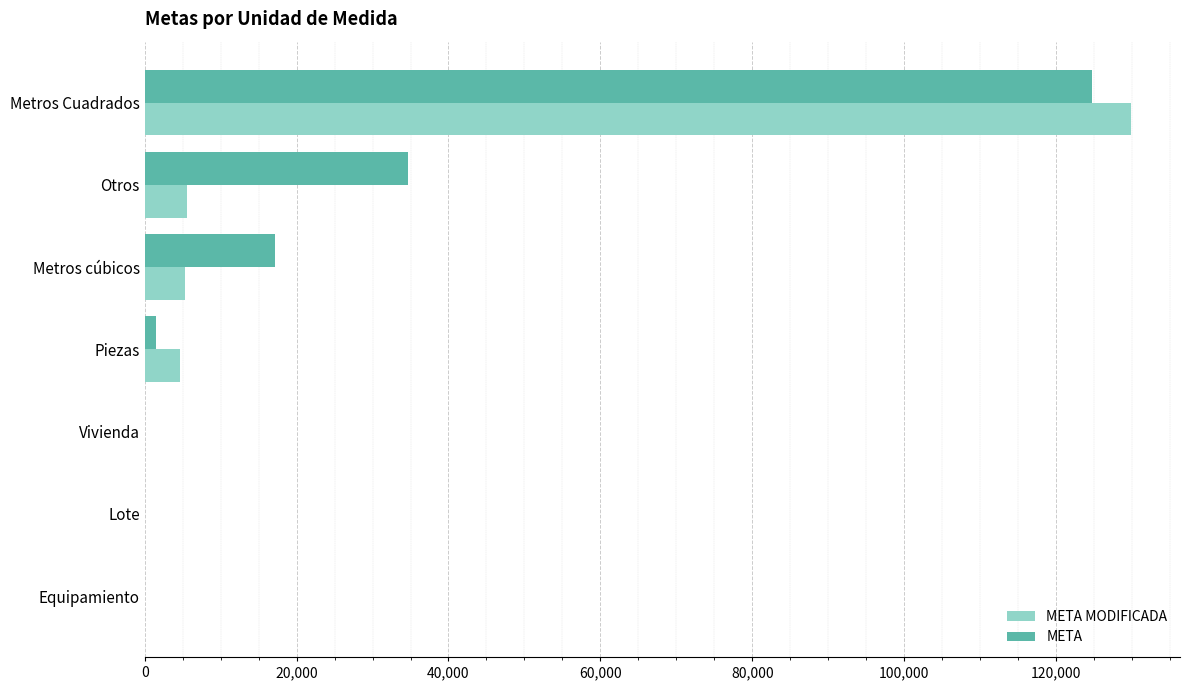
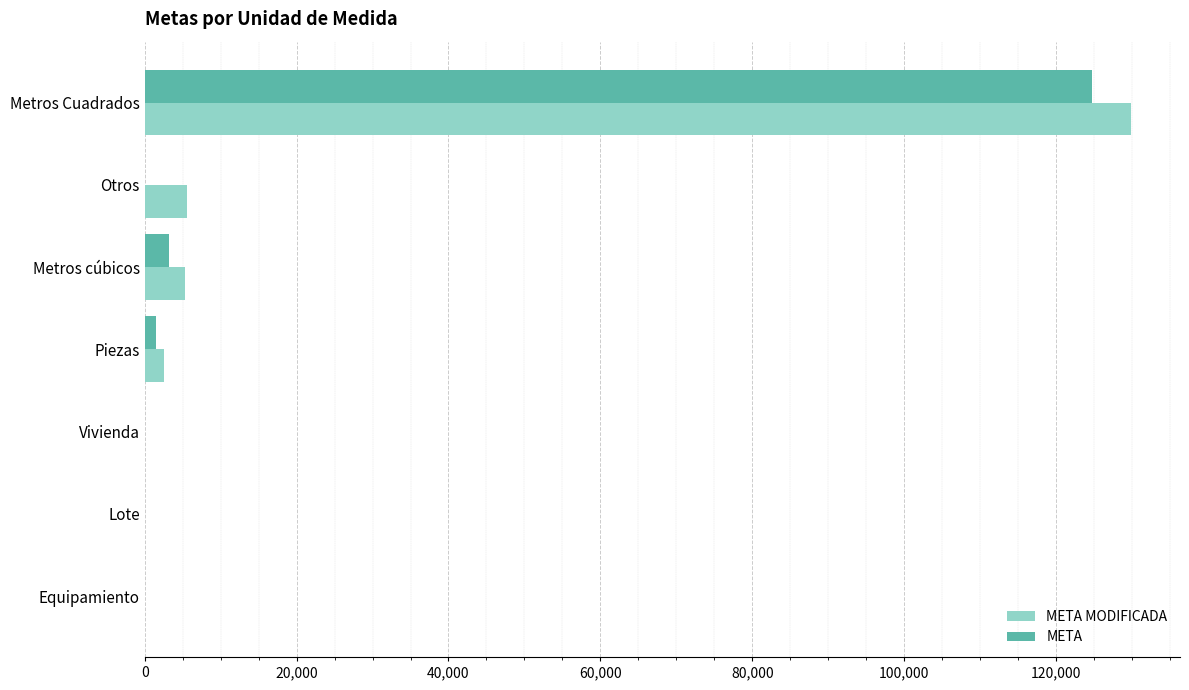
  {
    "META MODIFICADA": {
      "Metros Cuadrados": "130,000",
      "Otros": "6,000",
      "Metros cúbicos": "5,000",
-     "Piezas": "5,000"
+     "Piezas": "3,000"
    },
    "META": {
      "Metros Cuadrados": "125,000",
-     "Otros": "35,000",
-     "Metros cúbicos": "17,000",
+     "Otros": "0",
+     "Metros cúbicos": "3,000",
      "Piezas": "1,000"
    }
  }
